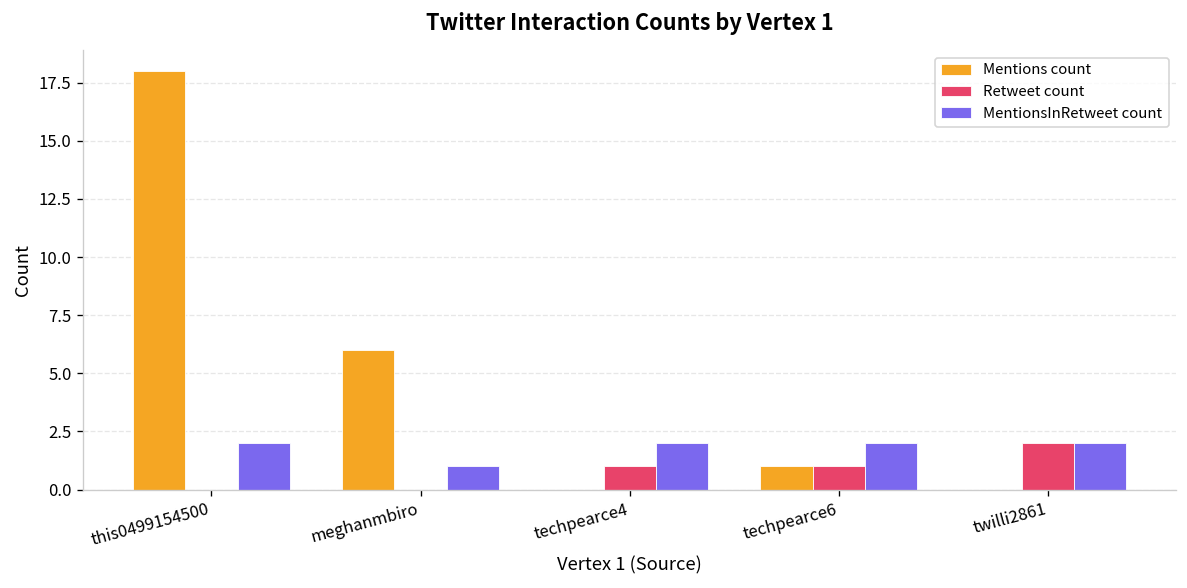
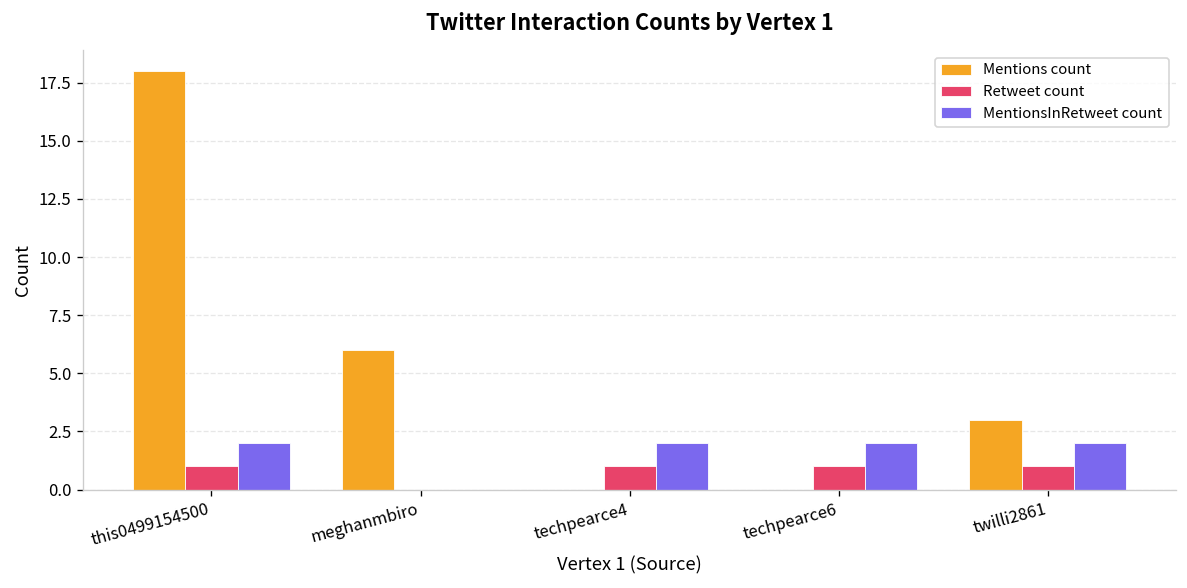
  {
    "Mentions count": {
      "this0499154500": 18,
      "meghanmbiro": 6,
      "techpearce4": 0,
-     "techpearce6": 1,
-     "twilli2861": 0
+     "techpearce6": 0,
+     "twilli2861": 3
    },
    "Retweet count": {
-     "this0499154500": 0,
+     "this0499154500": 1,
      "meghanmbiro": 0,
      "techpearce4": 1,
      "techpearce6": 1,
-     "twilli2861": 2
+     "twilli2861": 1
    },
    "MentionsInRetweet count": {
      "this0499154500": 2,
-     "meghanmbiro": 1,
+     "meghanmbiro": 0,
      "techpearce4": 2,
      "techpearce6": 2,
      "twilli2861": 2
    }
  }
